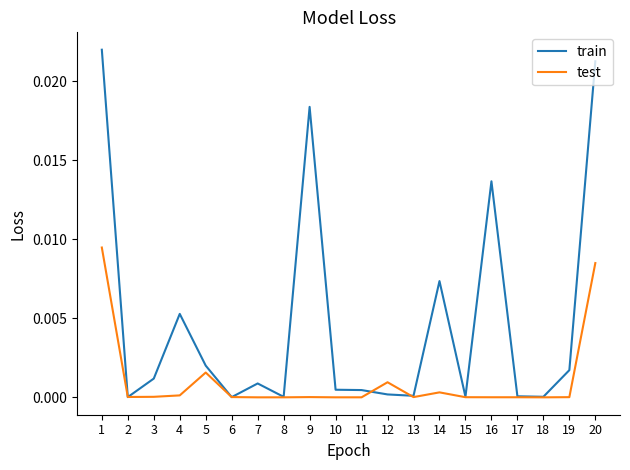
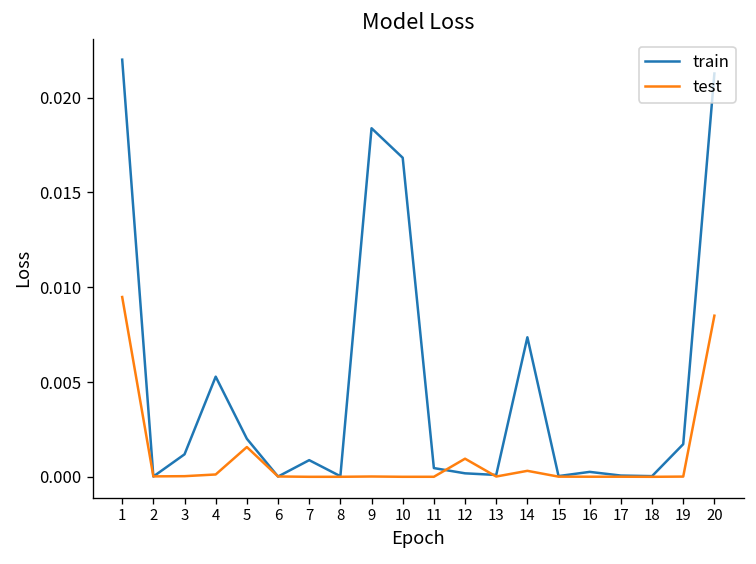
  {
    "train": {
      "1": 0.0220,
      "3": 0.0012,
      "4": 0.0053,
      "5": 0.0020,
      "7": 0.0009,
      "9": 0.0184,
-     "10": 0.0005,
+     "10": 0.0168,
      "11": 0.0005,
      "12": 0.0002,
      "14": 0.0074,
-     "16": 0.0137,
+     "16": 0.0003,
      "19": 0.0017
    },
    "test": {
      "1": 0.0095,
      "3": 0.0000,
      "4": 0.0001,
      "5": 0.0016,
      "7": 0.0000,
      "9": 0.0000,
      "10": 0.0000,
      "11": 0.0000,
      "12": 0.0010,
      "14": 0.0003,
      "16": 0.0000,
      "19": 0.0000,
      "20": 0.0085
    }
  }
